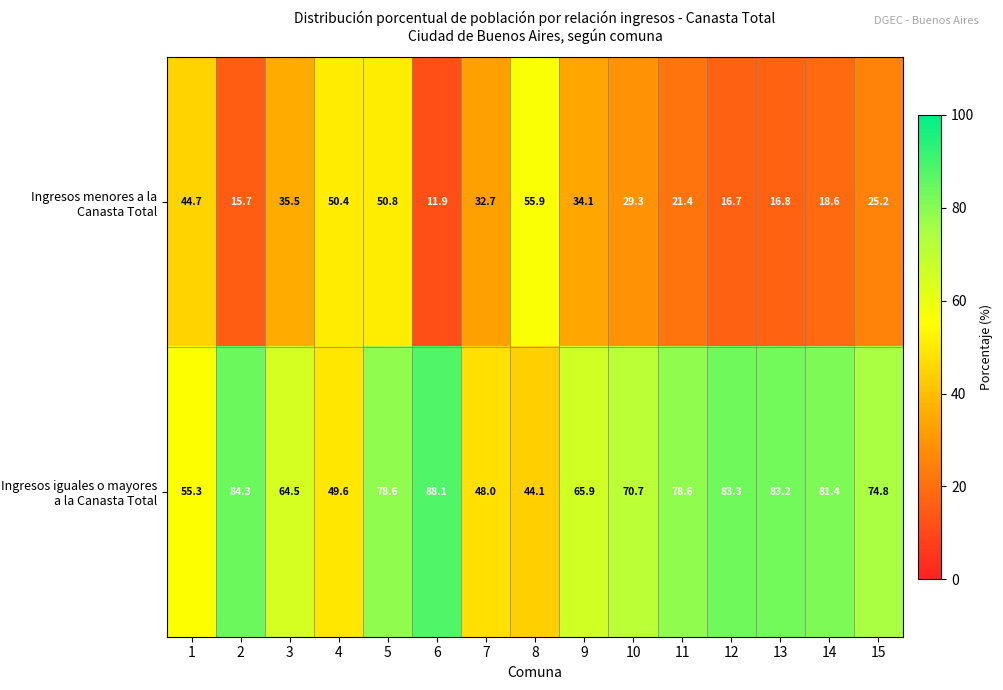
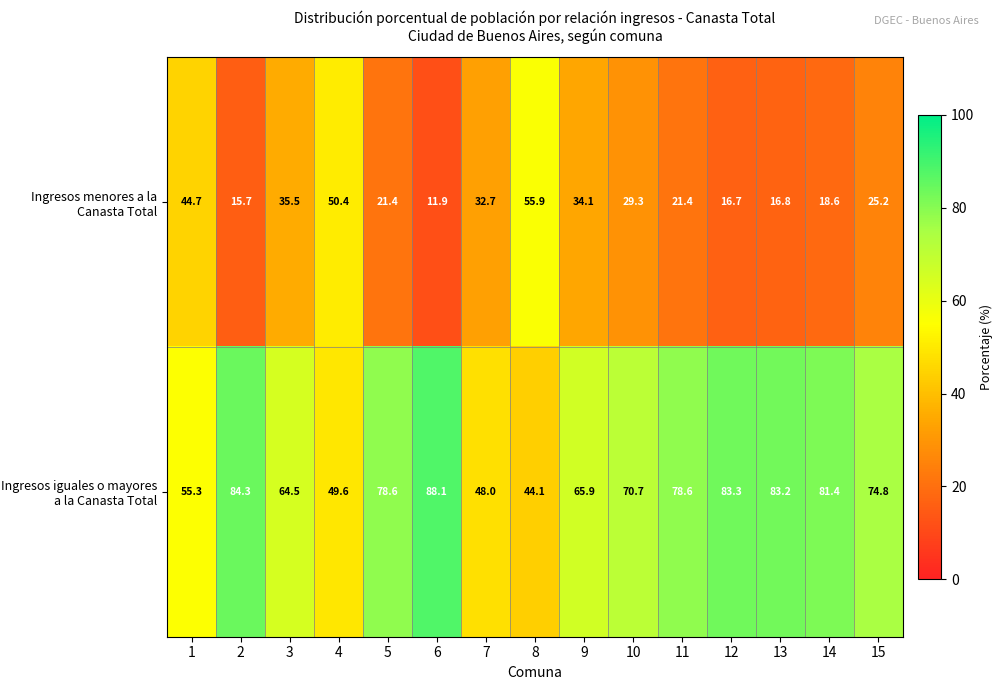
  {
    "Ingresos menores a la Canasta Total": {
      "1": 44.7,
      "2": 15.7,
      "3": 35.5,
      "4": 50.4,
-     "5": 50.8,
+     "5": 21.4,
      "6": 11.9,
      "7": 32.7,
      "8": 55.9,
      "9": 34.1,
      "10": 29.3,
      "11": 21.4,
      "12": 16.7,
      "13": 16.8,
      "14": 18.6,
      "15": 25.2
    },
    "Ingresos iguales o mayores a la Canasta Total": {
      "1": 55.3,
      "2": 84.3,
      "3": 64.5,
      "4": 49.6,
      "5": 78.6,
      "6": 88.1,
      "7": 48.0,
      "8": 44.1,
      "9": 65.9,
      "10": 70.7,
      "11": 78.6,
      "12": 83.3,
      "13": 83.2,
      "14": 81.4,
      "15": 74.8
    }
  }
